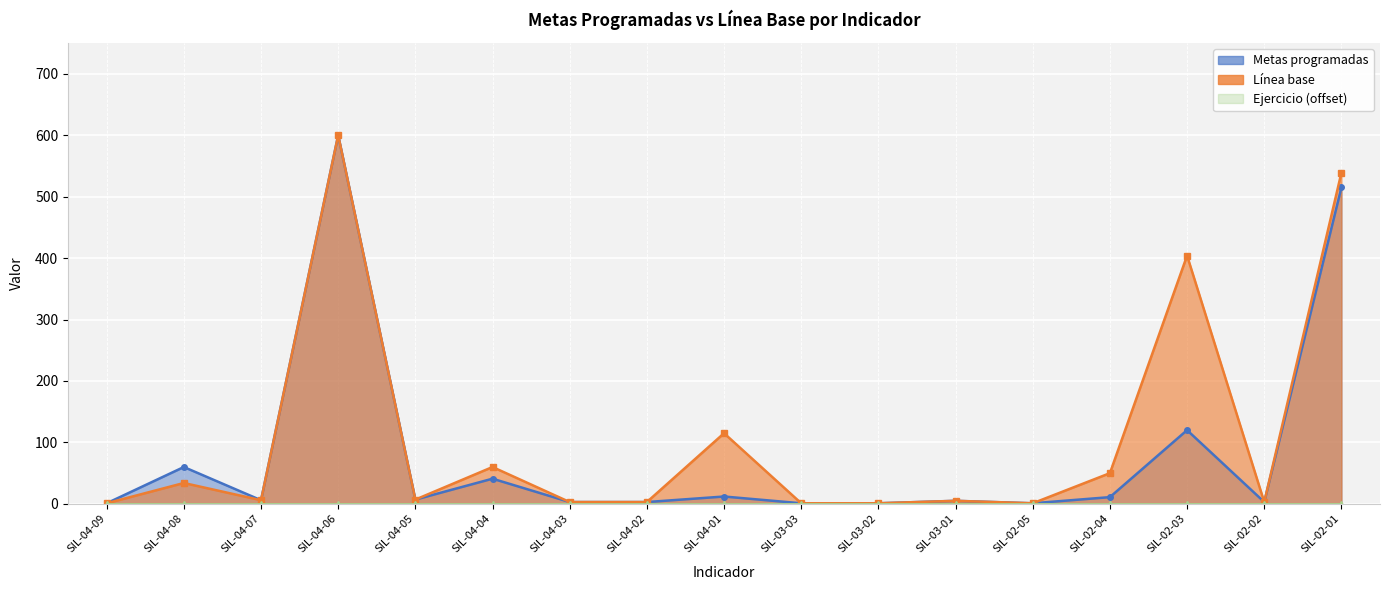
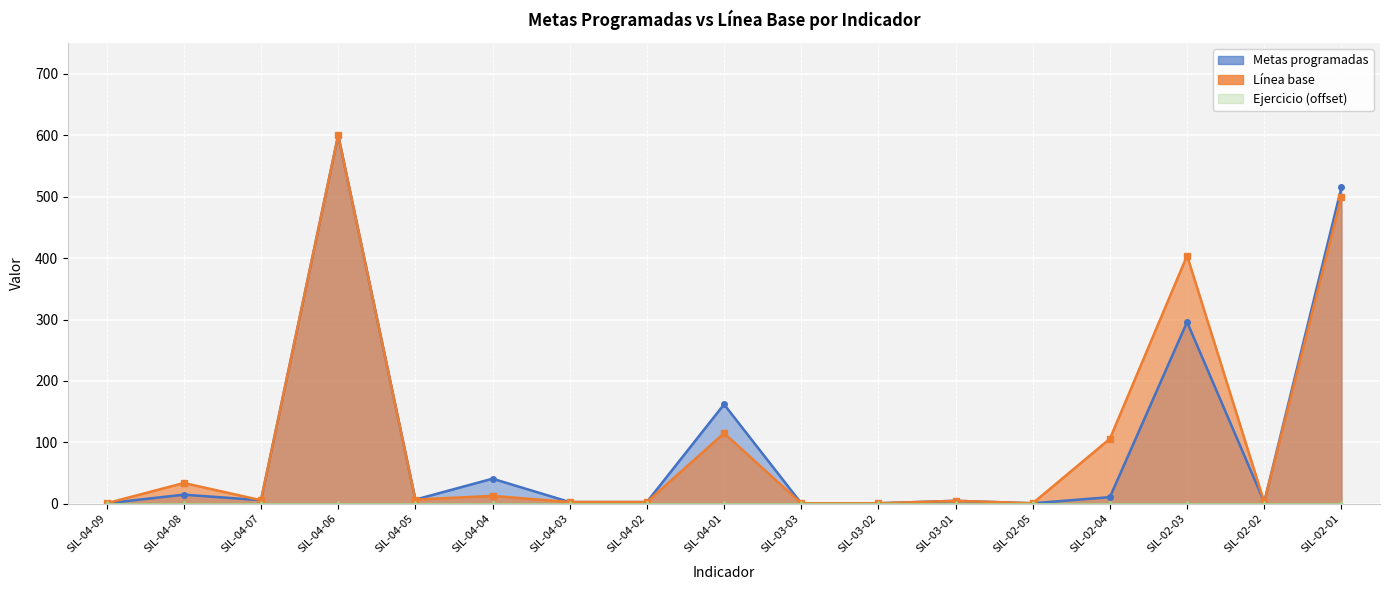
  {
    "Metas programadas": {
-     "SIL-04-08": 60,
+     "SIL-04-08": 20,
      "SIL-04-04": 40,
-     "SIL-04-01": 10,
+     "SIL-04-01": 160,
      "SIL-02-04": 10,
-     "SIL-02-03": 120,
+     "SIL-02-03": 300,
      "SIL-02-01": 520
    },
    "Línea base": {
      "SIL-04-08": 30,
-     "SIL-04-04": 60,
+     "SIL-04-04": 10,
      "SIL-04-01": 120,
-     "SIL-02-04": 50,
+     "SIL-02-04": 110,
      "SIL-02-03": 400,
-     "SIL-02-01": 540
+     "SIL-02-01": 500
    },
    "Ejercicio (offset)": {
      "SIL-04-08": 0,
      "SIL-04-07": 0,
      "SIL-04-06": 0,
      "SIL-04-05": 0,
      "SIL-04-04": 0,
      "SIL-04-01": 0,
      "SIL-03-01": 0,
      "SIL-02-04": 0,
      "SIL-02-03": 0,
      "SIL-02-01": 0
    }
  }
